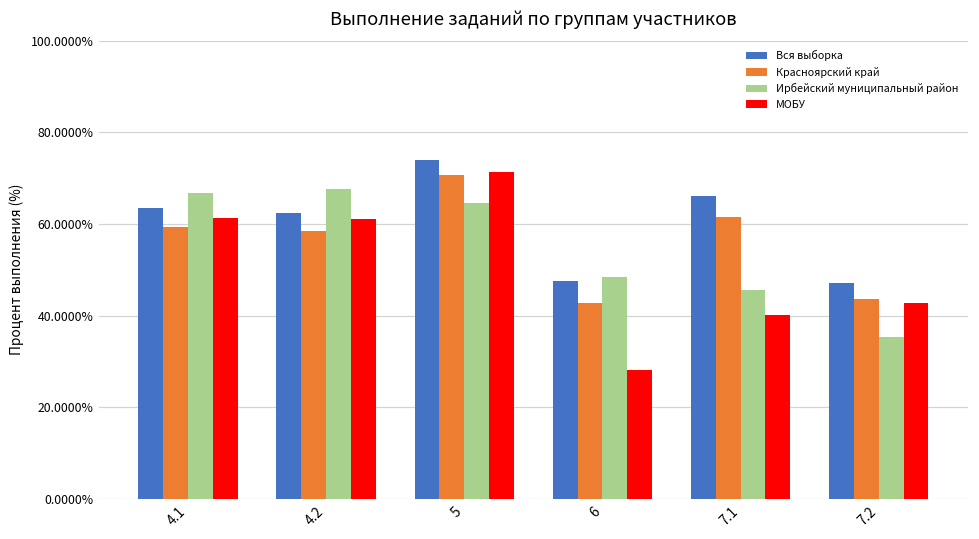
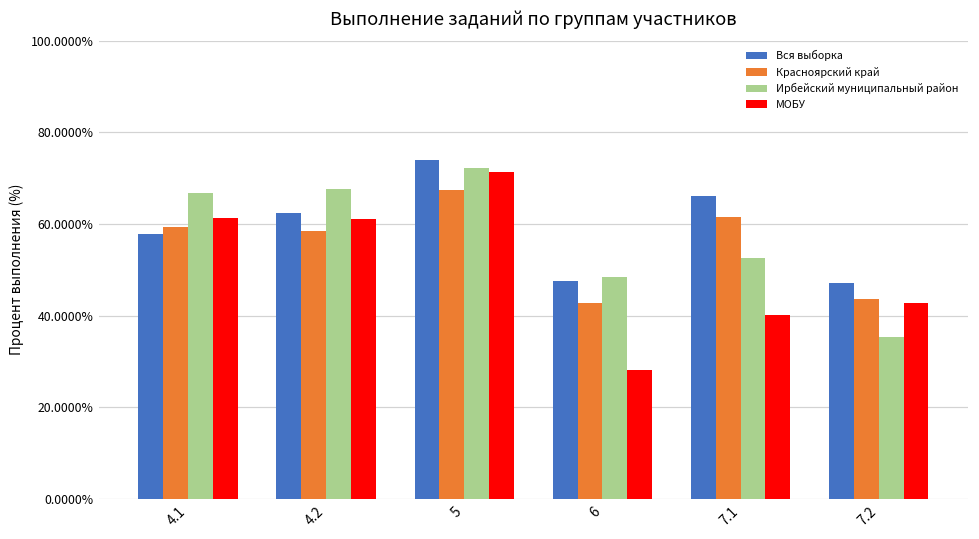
  {
    "Вся выборка": {
-     "4.1": "64%",
+     "4.1": "58%",
      "4.2": "62%",
      "5": "74%",
      "6": "48%",
      "7.1": "66%",
      "7.2": "47%"
    },
    "Красноярский край": {
      "4.1": "59%",
      "4.2": "58%",
-     "5": "71%",
+     "5": "68%",
      "6": "43%",
      "7.1": "61%",
      "7.2": "44%"
    },
    "Ирбейский муниципальный район": {
      "4.1": "67%",
      "4.2": "68%",
-     "5": "65%",
+     "5": "72%",
      "6": "48%",
-     "7.1": "46%",
+     "7.1": "53%",
      "7.2": "35%"
    },
    "МОБУ": {
      "4.1": "61%",
      "4.2": "61%",
      "5": "71%",
      "6": "28%",
      "7.1": "40%",
      "7.2": "43%"
    }
  }
